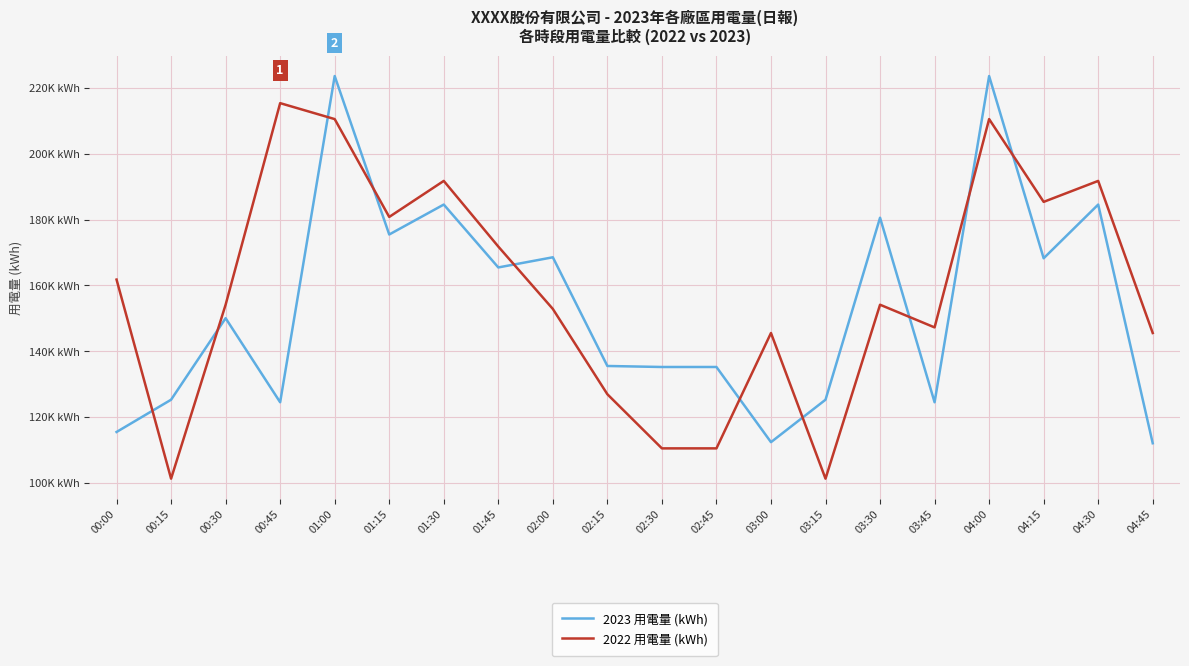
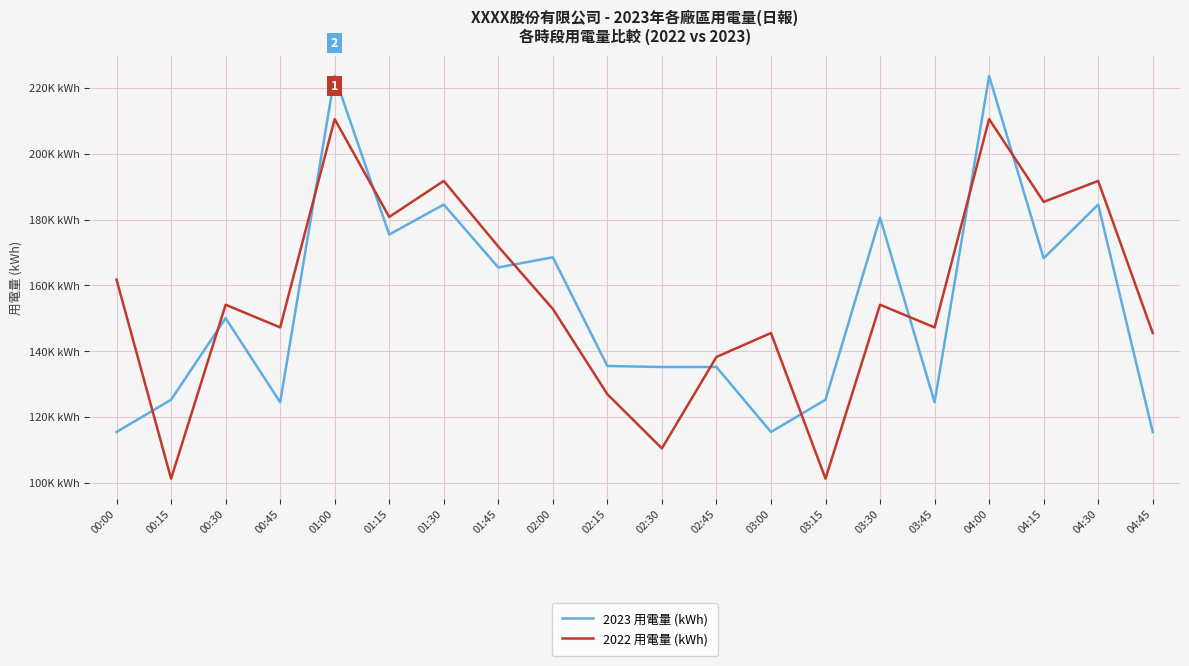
  {
    "2023 用電量 (kWh)": {
      "00:00": "116K kWh",
      "00:15": "125K kWh",
      "00:30": "150K kWh",
      "00:45": "125K kWh",
      "01:15": "175K kWh",
      "01:30": "185K kWh",
      "01:45": "165K kWh",
      "02:00": "169K kWh",
      "02:15": "136K kWh",
      "02:30": "135K kWh",
      "02:45": "135K kWh",
-     "03:00": "112K kWh",
+     "03:00": "116K kWh",
      "03:15": "125K kWh",
      "03:30": "181K kWh",
      "03:45": "125K kWh",
      "04:00": "224K kWh",
      "04:15": "168K kWh",
      "04:30": "185K kWh",
-     "04:45": "112K kWh"
+     "04:45": "116K kWh"
    },
    "2022 用電量 (kWh)": {
      "00:00": "162K kWh",
      "00:15": "101K kWh",
      "00:30": "154K kWh",
-     "00:45": "215K kWh",
+     "00:45": "147K kWh",
      "01:00": "210K kWh",
      "01:15": "181K kWh",
      "01:30": "192K kWh",
      "01:45": "172K kWh",
      "02:00": "153K kWh",
      "02:15": "127K kWh",
      "02:30": "111K kWh",
-     "02:45": "111K kWh",
+     "02:45": "138K kWh",
      "03:00": "146K kWh",
      "03:15": "101K kWh",
      "03:30": "154K kWh",
      "03:45": "147K kWh",
      "04:00": "210K kWh",
      "04:15": "185K kWh",
      "04:30": "192K kWh",
      "04:45": "146K kWh"
    }
  }
